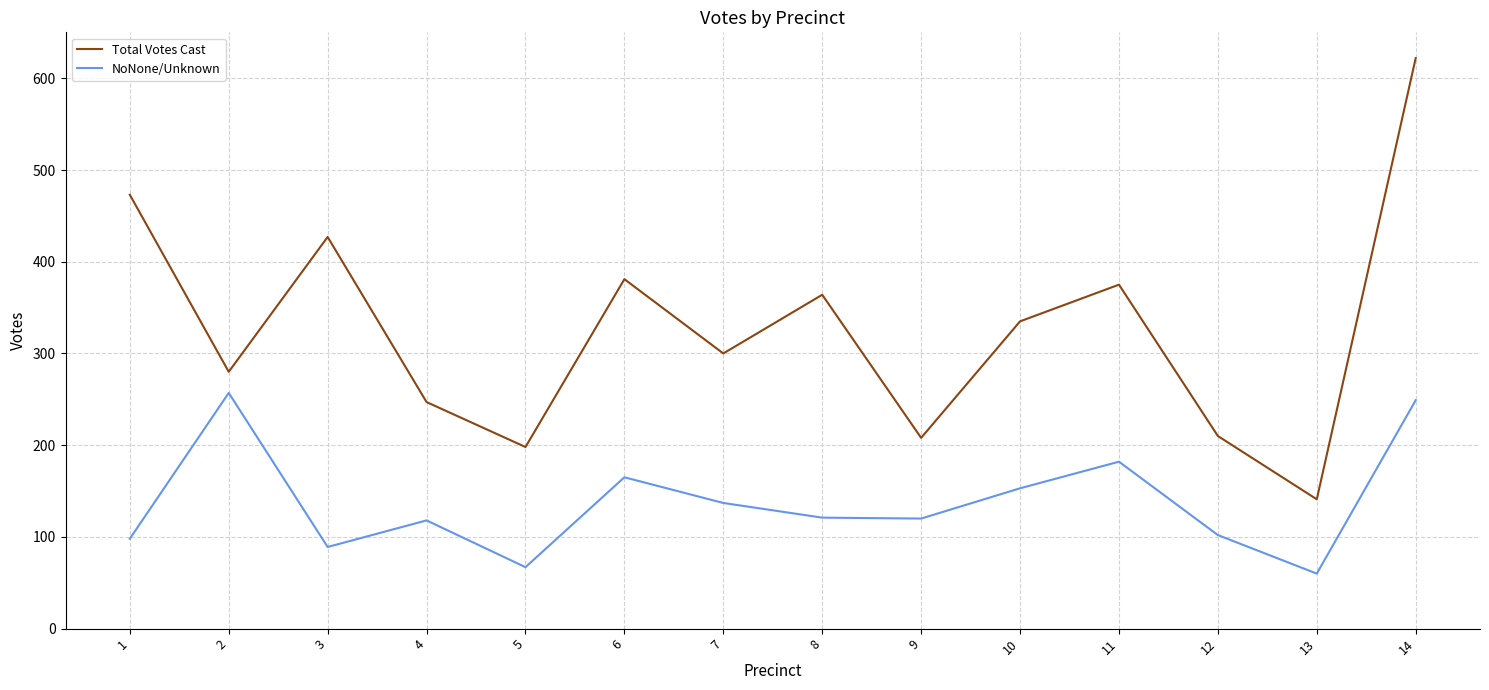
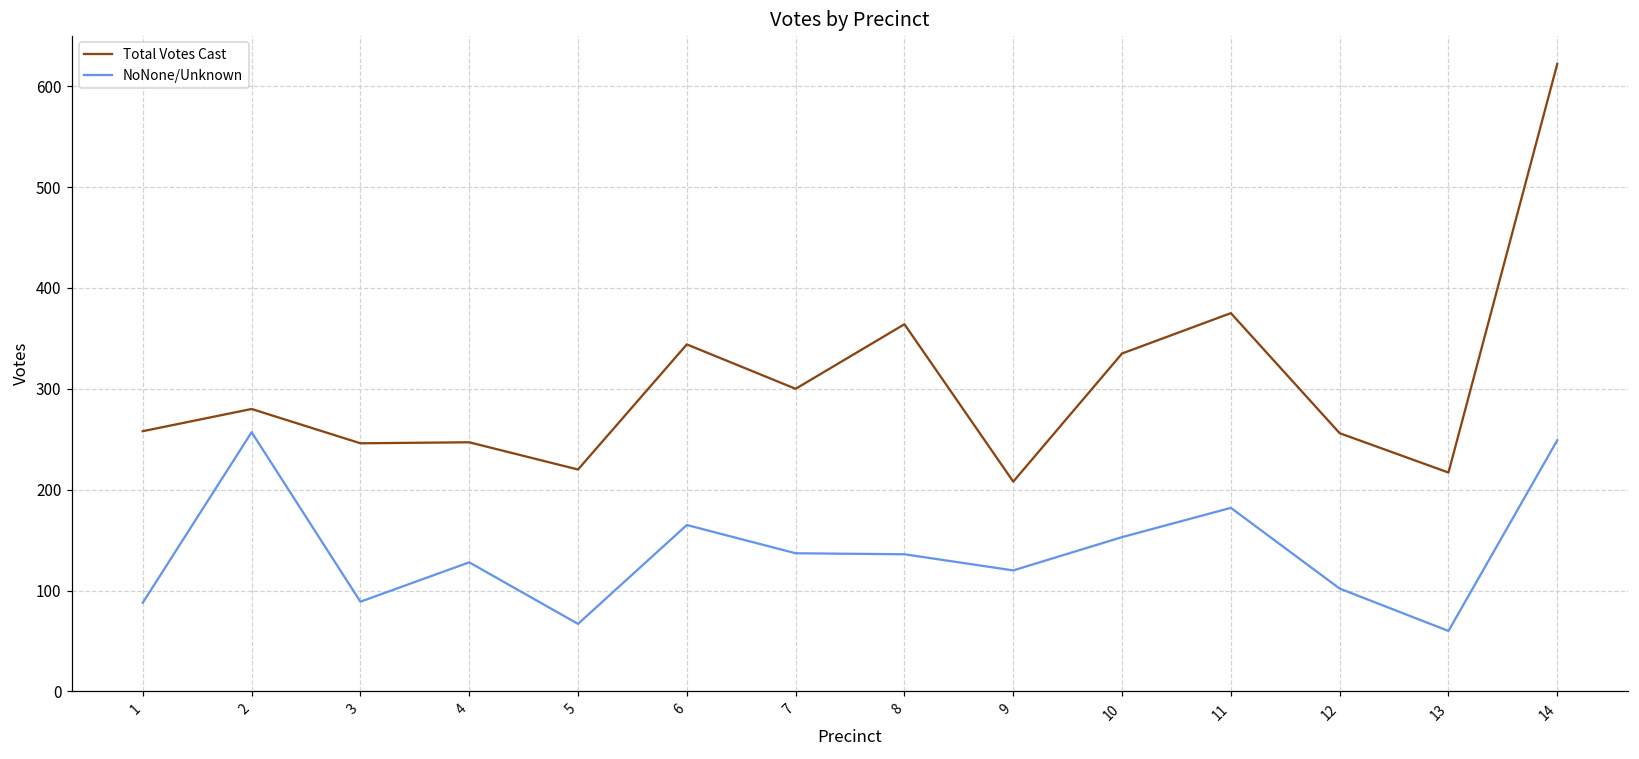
  {
    "Total Votes Cast": {
-     "1": 470,
+     "1": 260,
      "2": 280,
-     "3": 430,
+     "3": 250,
      "4": 250,
-     "5": 200,
-     "6": 380,
+     "5": 220,
+     "6": 340,
      "7": 300,
      "8": 360,
      "9": 210,
      "10": 340,
      "11": 380,
-     "12": 210,
-     "13": 140,
+     "12": 260,
+     "13": 220,
      "14": 620
    },
    "NoNone/Unknown": {
-     "1": 100,
+     "1": 90,
      "2": 260,
      "3": 90,
-     "4": 120,
+     "4": 130,
      "5": 70,
      "6": 170,
      "7": 140,
-     "8": 120,
+     "8": 140,
      "9": 120,
      "10": 150,
      "11": 180,
      "12": 100,
      "13": 60,
      "14": 250
    }
  }
